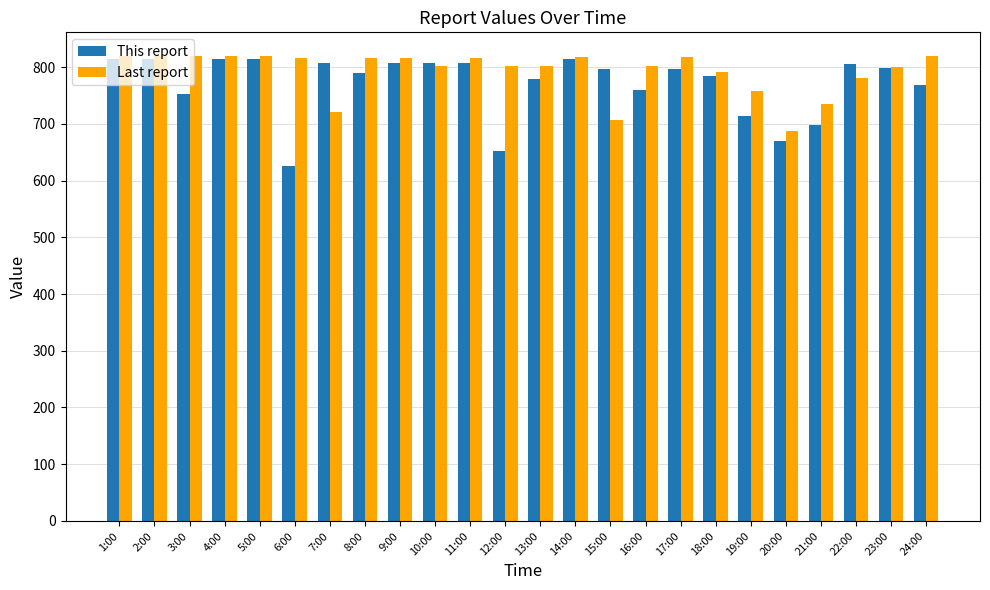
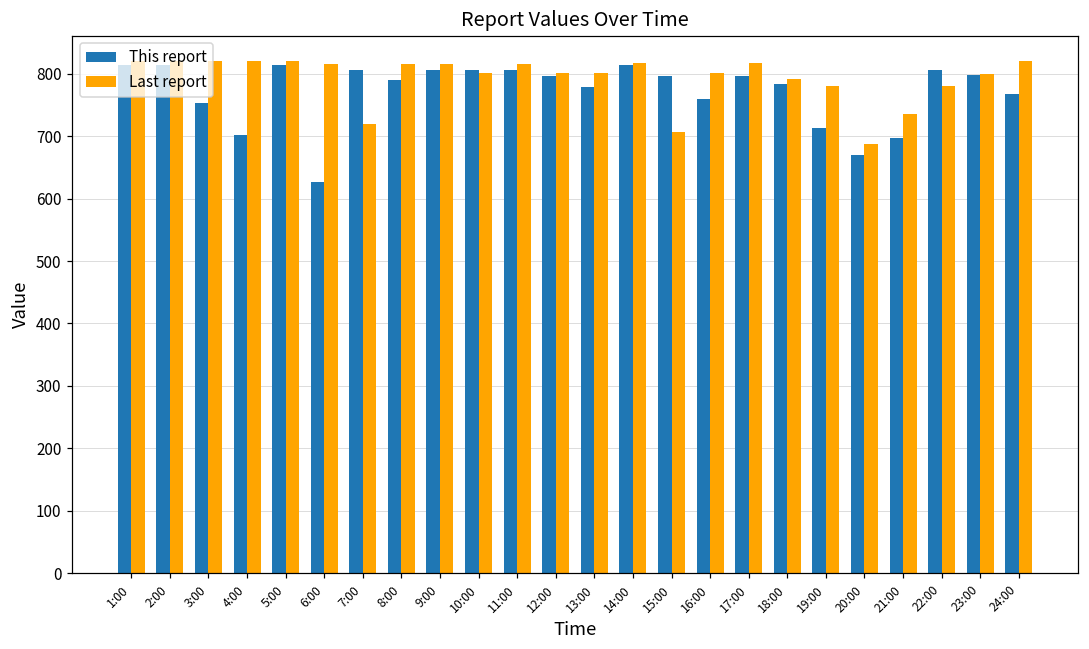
  {
    "This report": {
      "3:00": 750,
-     "4:00": 810,
+     "4:00": 700,
      "5:00": 810,
      "6:00": 630,
      "7:00": 810,
      "8:00": 790,
      "9:00": 810,
      "10:00": 810,
      "11:00": 810,
-     "12:00": 650,
+     "12:00": 800,
      "13:00": 780,
      "14:00": 810,
      "15:00": 800,
      "16:00": 760,
      "17:00": 800,
      "18:00": 780,
      "19:00": 710,
      "20:00": 670,
      "21:00": 700,
      "22:00": 810,
      "23:00": 800,
      "24:00": 770
    },
    "Last report": {
      "3:00": 820,
      "4:00": 820,
      "5:00": 820,
      "6:00": 820,
      "7:00": 720,
      "8:00": 820,
      "9:00": 820,
      "10:00": 800,
      "11:00": 820,
      "12:00": 800,
      "13:00": 800,
      "14:00": 820,
      "15:00": 710,
      "16:00": 800,
      "17:00": 820,
      "18:00": 790,
-     "19:00": 760,
+     "19:00": 780,
      "20:00": 690,
      "21:00": 740,
      "22:00": 780,
      "23:00": 800,
      "24:00": 820
    }
  }
